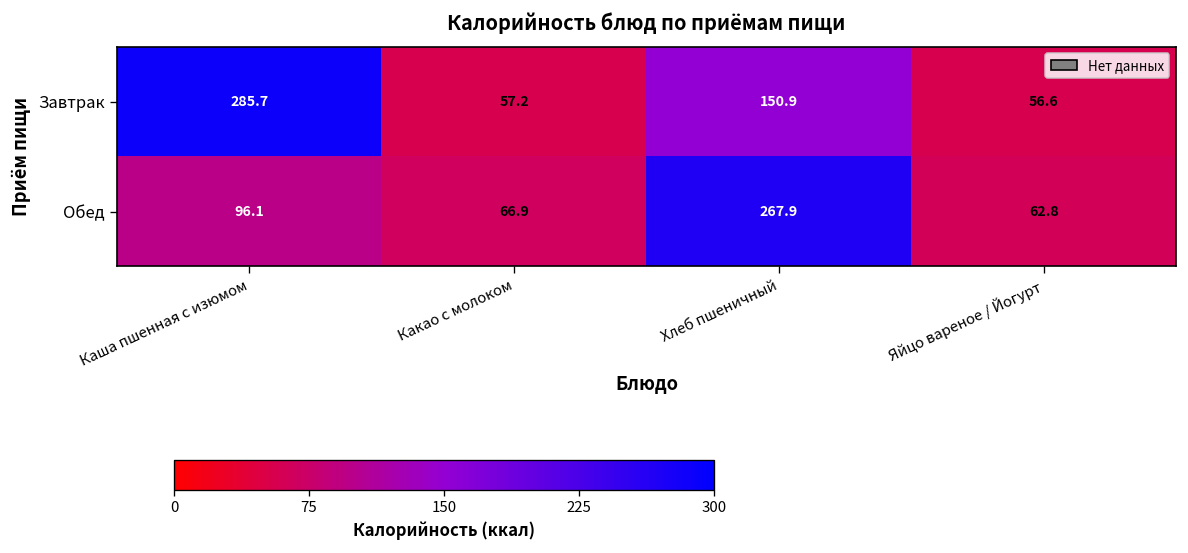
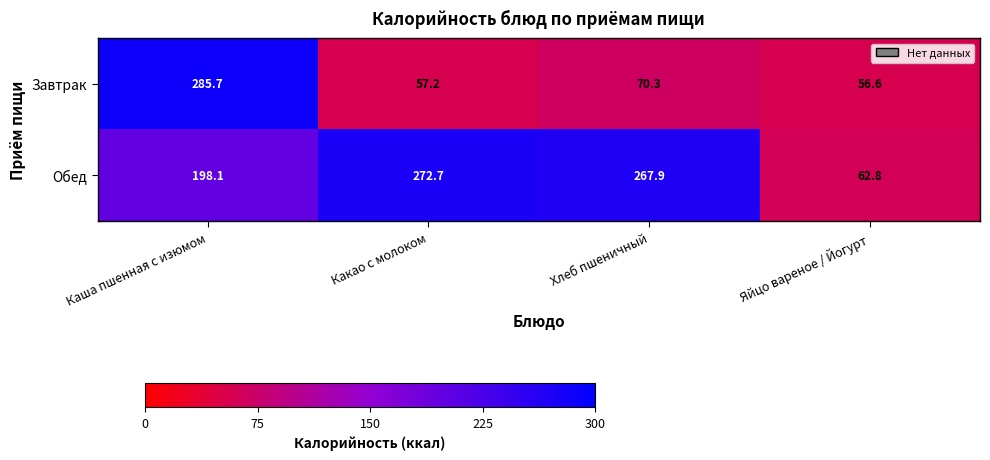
  {
    "Завтрак": {
      "Каша пшенная с изюмом": 285.7,
      "Какао с молоком": 57.2,
-     "Хлеб пшеничный": 150.9,
+     "Хлеб пшеничный": 70.3,
      "Яйцо вареное / Йогурт": 56.6
    },
    "Обед": {
-     "Каша пшенная с изюмом": 96.1,
-     "Какао с молоком": 66.9,
+     "Каша пшенная с изюмом": 198.1,
+     "Какао с молоком": 272.7,
      "Хлеб пшеничный": 267.9,
      "Яйцо вареное / Йогурт": 62.8
    }
  }
